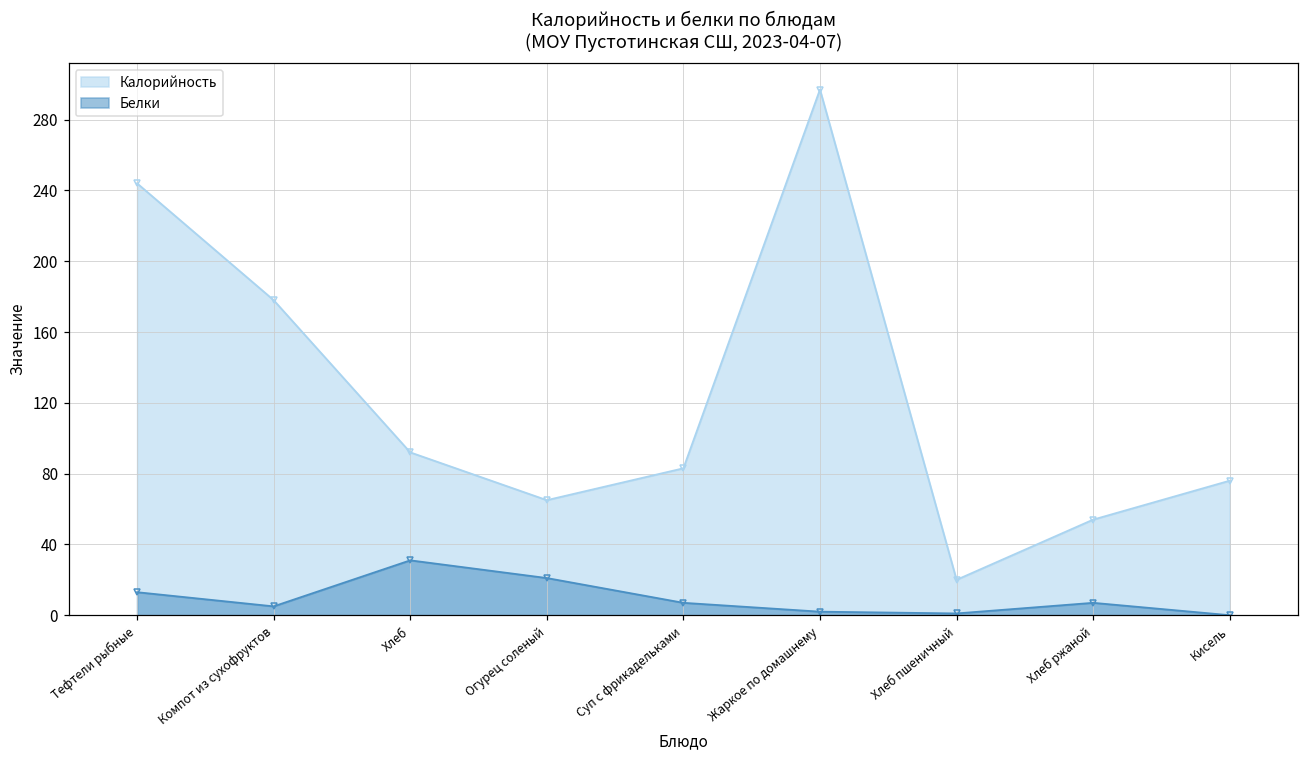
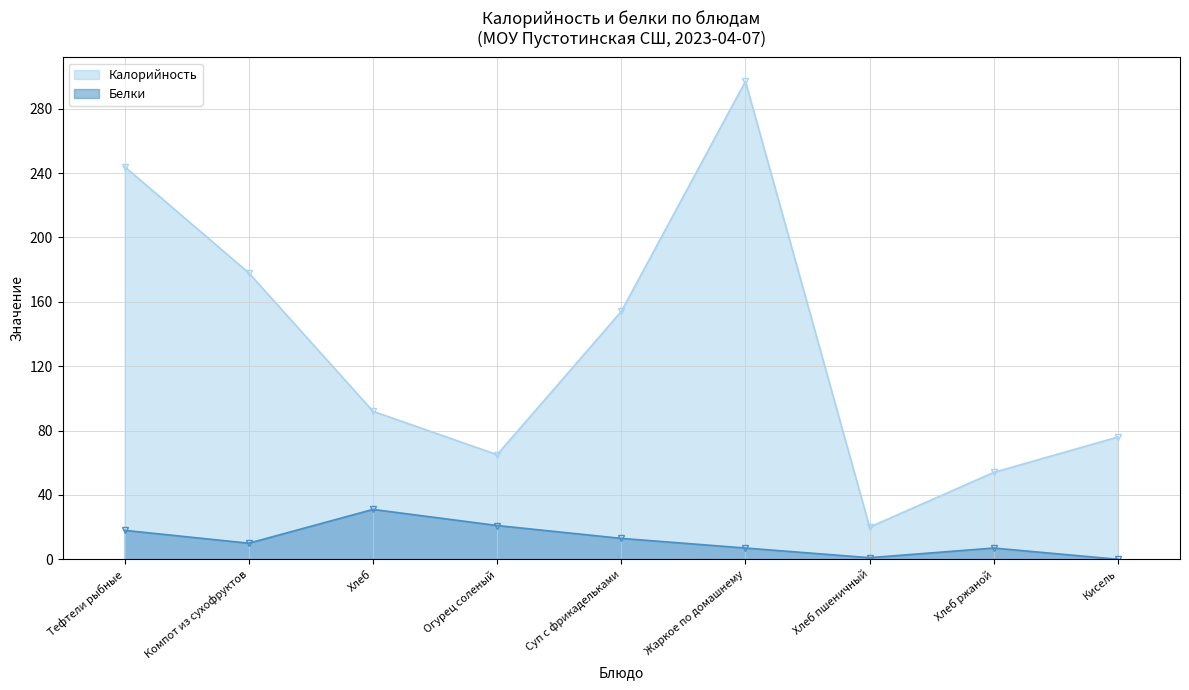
  {
    "Калорийность": {
      "Тефтели рыбные": 244,
      "Компот из сухофруктов": 178,
      "Хлеб": 92,
      "Огурец соленый": 65,
-     "Суп с фрикадельками": 83,
+     "Суп с фрикадельками": 154,
      "Жаркое по домашнему": 297,
      "Хлеб пшеничный": 20,
      "Хлеб ржаной": 54,
      "Кисель": 76
    },
    "Белки": {
-     "Тефтели рыбные": 13,
-     "Компот из сухофруктов": 5,
+     "Тефтели рыбные": 18,
+     "Компот из сухофруктов": 10,
      "Хлеб": 31,
      "Огурец соленый": 21,
-     "Суп с фрикадельками": 7,
-     "Жаркое по домашнему": 2,
+     "Суп с фрикадельками": 13,
+     "Жаркое по домашнему": 7,
      "Хлеб пшеничный": 1,
      "Хлеб ржаной": 7,
      "Кисель": 0
    }
  }
